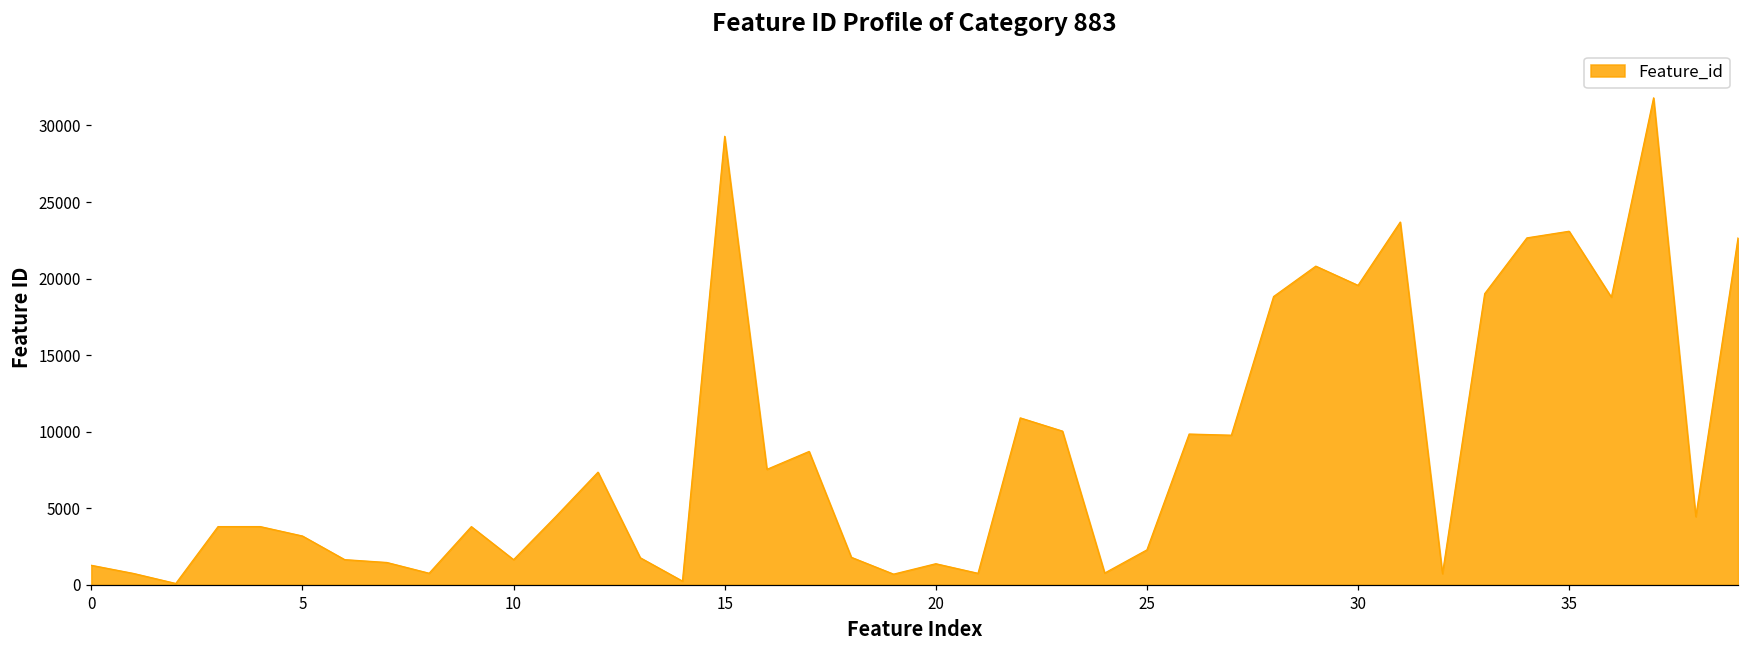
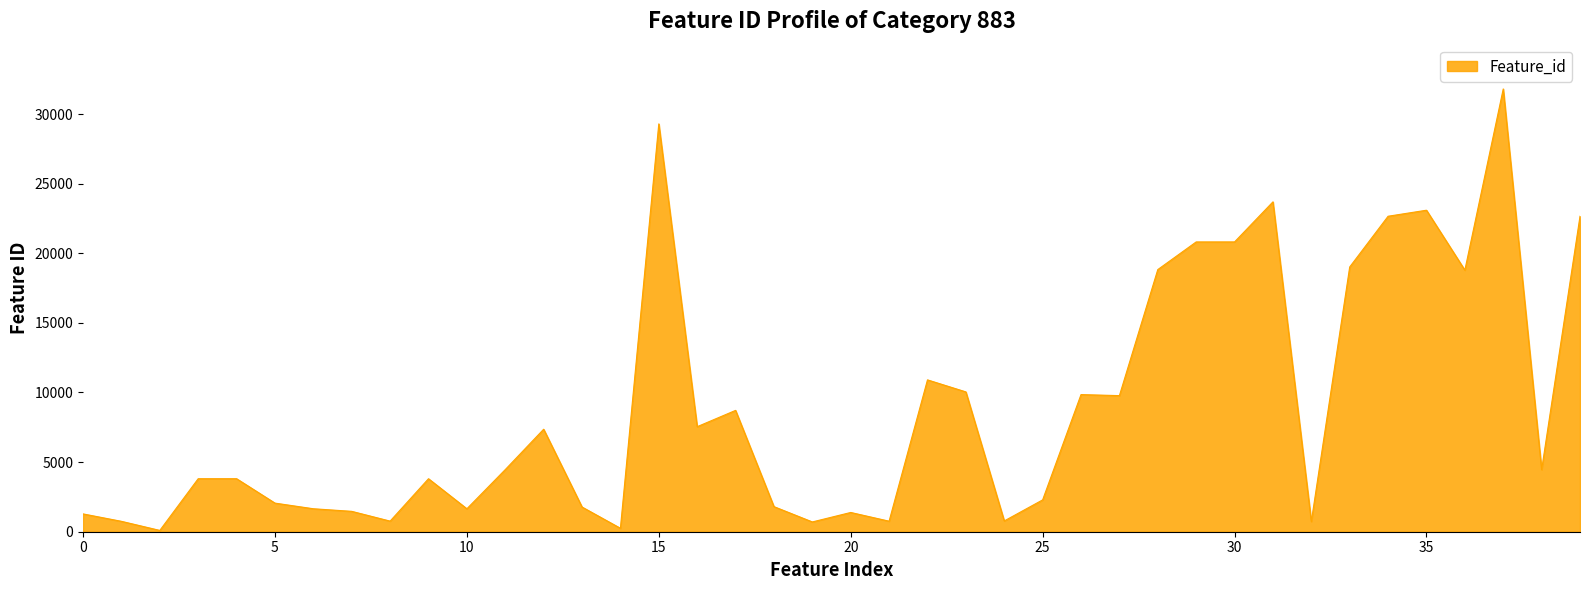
  {
    "0": 1300,
-   "5": 3200,
+   "5": 2100,
    "10": 1600,
    "15": 29300,
    "20": 1400,
    "25": 2300,
-   "30": 19600,
+   "30": 20800,
    "35": 23100
  }
